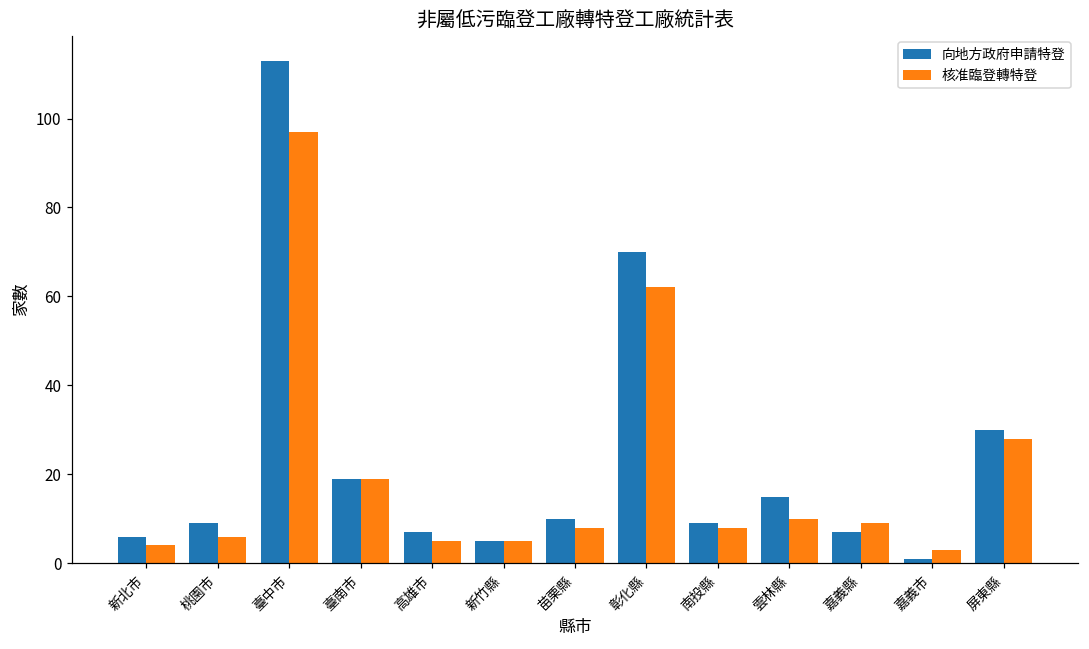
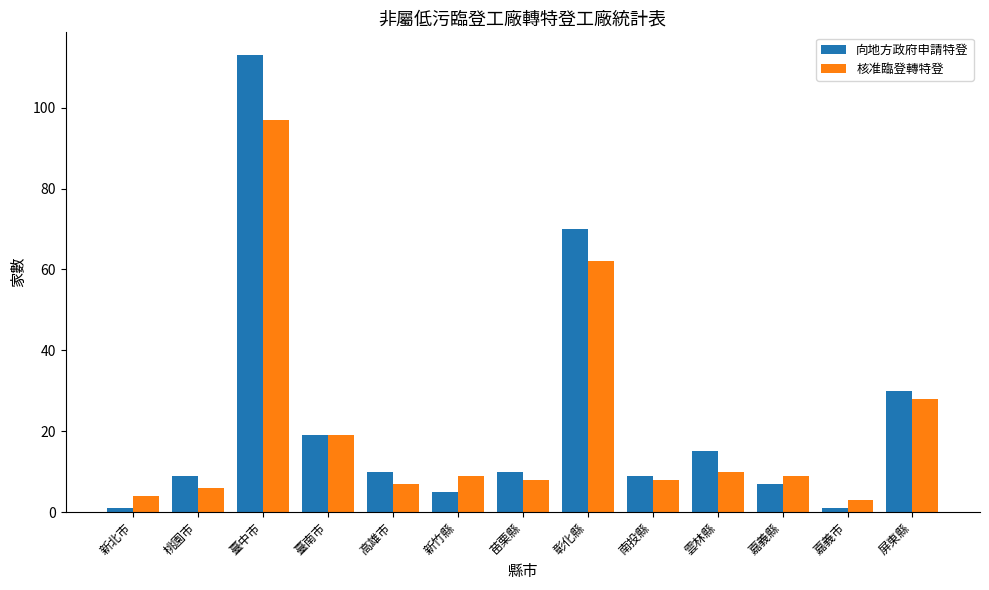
  {
    "向地方政府申請特登": {
-     "新北市": 6,
+     "新北市": 1,
      "桃園市": 9,
      "臺中市": 113,
      "臺南市": 19,
-     "高雄市": 7,
+     "高雄市": 10,
      "新竹縣": 5,
      "苗栗縣": 10,
      "彰化縣": 70,
      "南投縣": 9,
      "雲林縣": 15,
      "嘉義縣": 7,
      "嘉義市": 1,
      "屏東縣": 30
    },
    "核准臨登轉特登": {
      "新北市": 4,
      "桃園市": 6,
      "臺中市": 97,
      "臺南市": 19,
-     "高雄市": 5,
-     "新竹縣": 5,
+     "高雄市": 7,
+     "新竹縣": 9,
      "苗栗縣": 8,
      "彰化縣": 62,
      "南投縣": 8,
      "雲林縣": 10,
      "嘉義縣": 9,
      "嘉義市": 3,
      "屏東縣": 28
    }
  }
